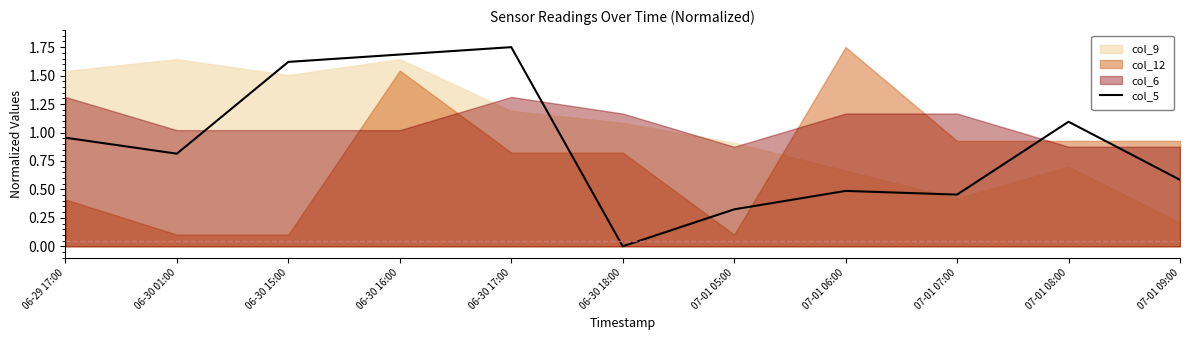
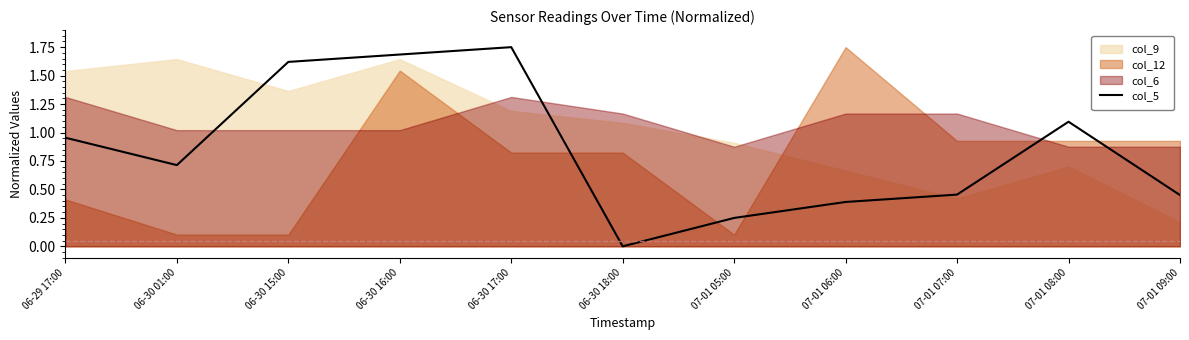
  {
    "col_5": {
      "06-29 17:00": 0.95,
-     "06-30 01:00": 0.81,
+     "06-30 01:00": 0.71,
      "06-30 15:00": 1.62,
      "06-30 16:00": 1.69,
      "06-30 17:00": 1.75,
      "06-30 18:00": 0.00,
-     "07-01 05:00": 0.32,
-     "07-01 06:00": 0.49,
+     "07-01 05:00": 0.25,
+     "07-01 06:00": 0.39,
      "07-01 07:00": 0.45,
      "07-01 08:00": 1.09,
-     "07-01 09:00": 0.58
+     "07-01 09:00": 0.45
    },
    "col_9": {
      "06-29 17:00": 1.54,
      "06-30 01:00": 1.65,
-     "06-30 15:00": 1.50,
+     "06-30 15:00": 1.36,
      "06-30 16:00": 1.65,
      "06-30 17:00": 1.19,
      "06-30 18:00": 1.09,
      "07-01 05:00": 0.91,
      "07-01 06:00": 0.66,
      "07-01 07:00": 0.42,
      "07-01 08:00": 0.70,
      "07-01 09:00": 0.21
    }
  }
